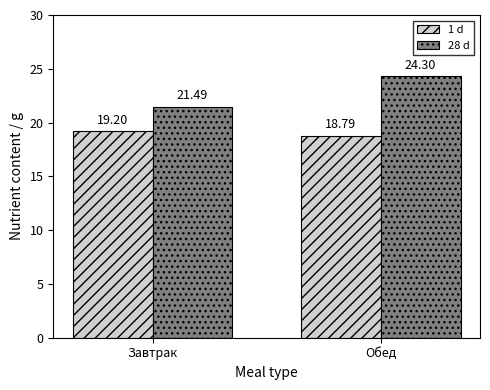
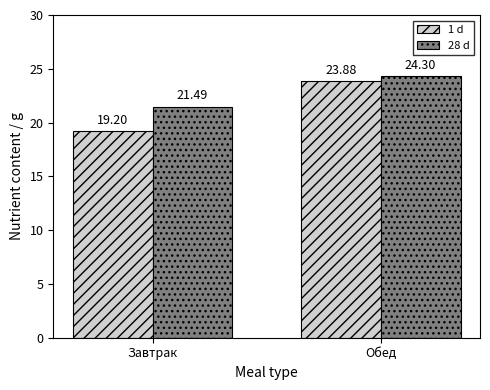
  {
    "1 d": {
      "Завтрак": 19.20,
-     "Обед": 18.79
+     "Обед": 23.88
    },
    "28 d": {
      "Завтрак": 21.49,
      "Обед": 24.30
    }
  }
